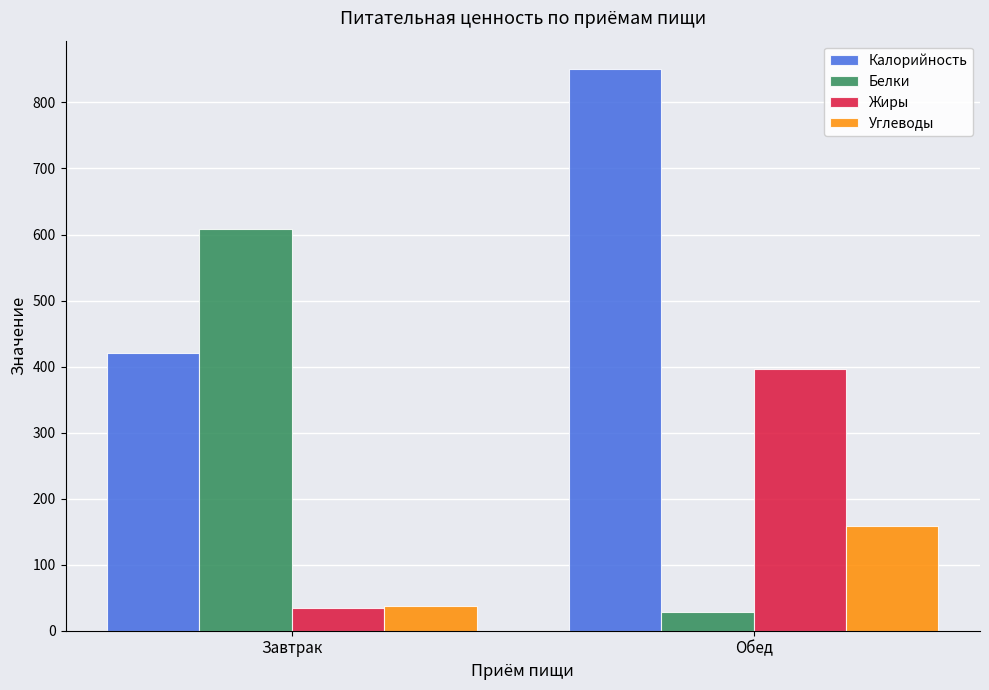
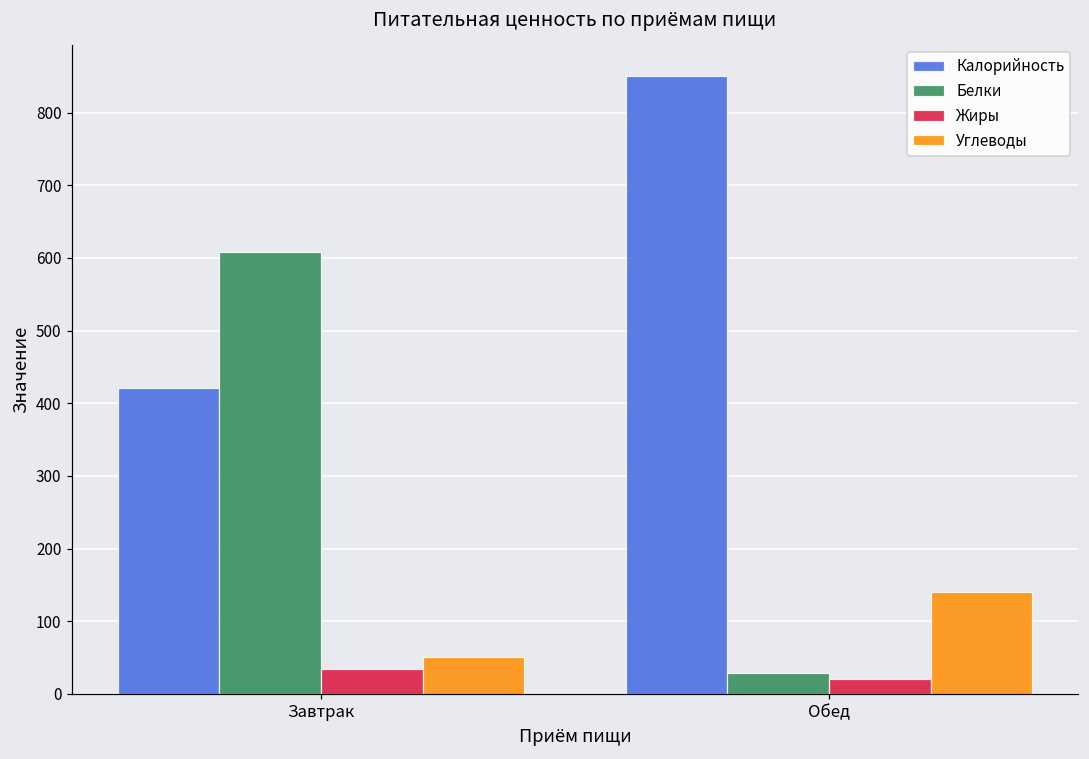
  {
    "Калорийность": {
      "Завтрак": 420,
      "Обед": 850
    },
    "Белки": {
      "Завтрак": 610,
      "Обед": 30
    },
    "Жиры": {
      "Завтрак": 30,
-     "Обед": 400
+     "Обед": 20
    },
    "Углеводы": {
-     "Завтрак": 40,
-     "Обед": 160
+     "Завтрак": 50,
+     "Обед": 140
    }
  }
